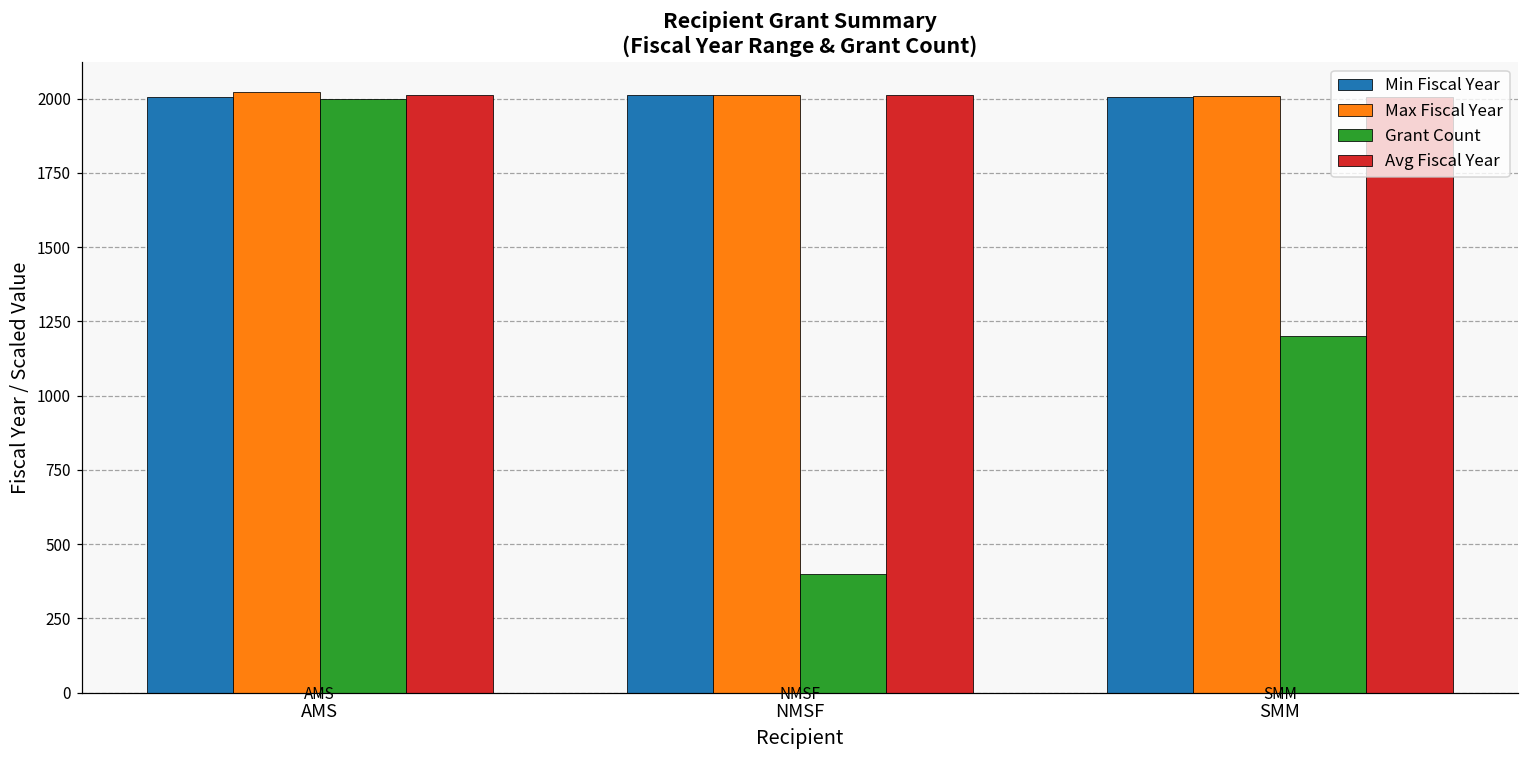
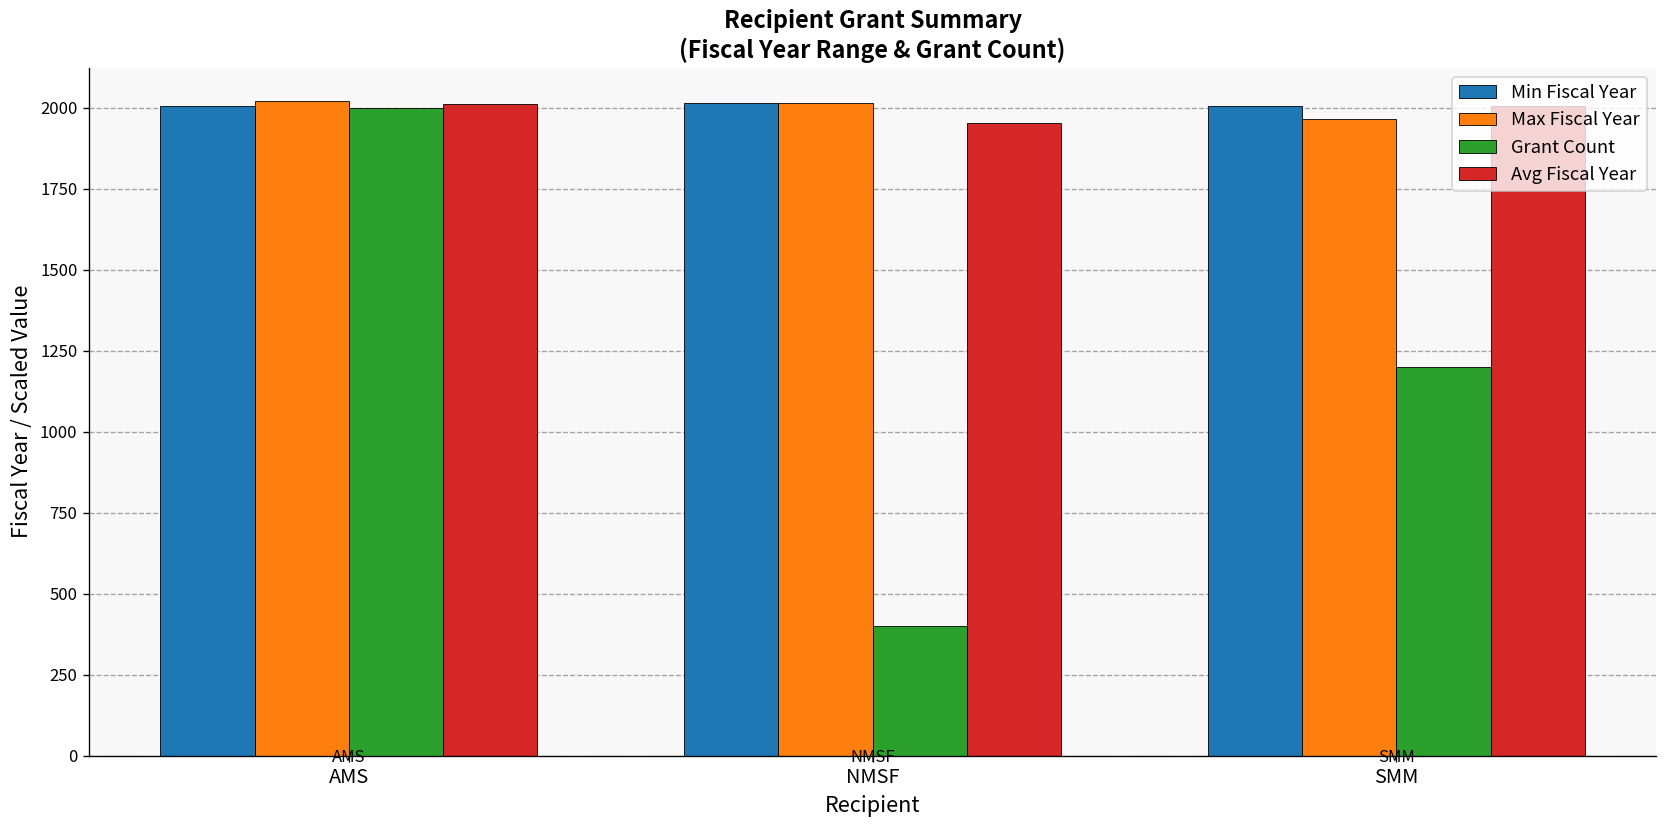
  {
    "Min Fiscal Year": {
      "AMS": 2010,
      "NMSF": 2010,
      "SMM": 2010
    },
    "Max Fiscal Year": {
      "AMS": 2020,
      "NMSF": 2010,
-     "SMM": 2010
+     "SMM": 1970
    },
    "Grant Count": {
      "AMS": 2000,
      "NMSF": 400,
      "SMM": 1200
    },
    "Avg Fiscal Year": {
      "AMS": 2010,
-     "NMSF": 2010
+     "NMSF": 1950
    }
  }
